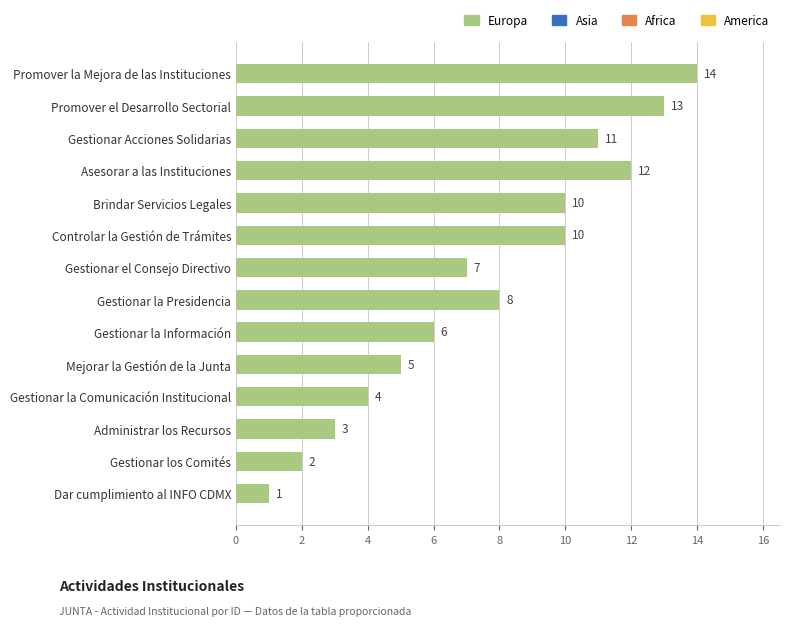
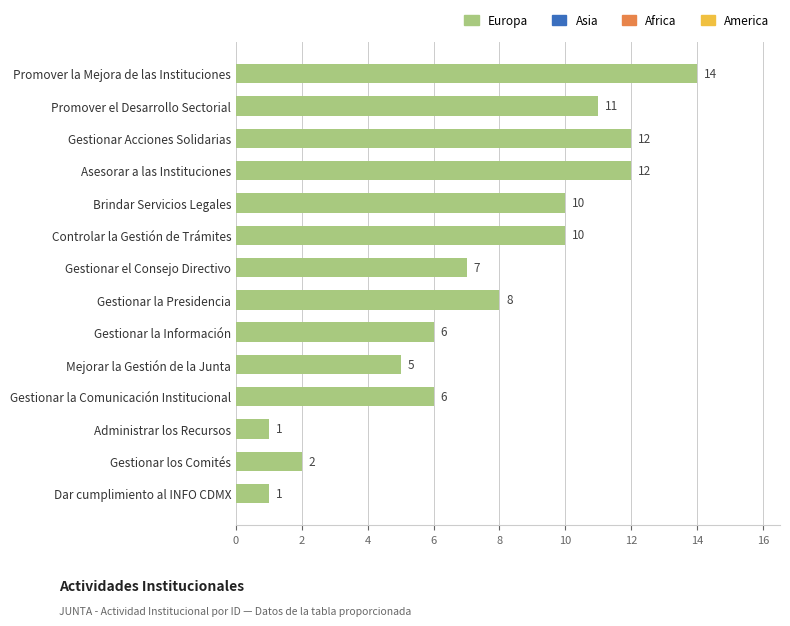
  {
    "Promover la Mejora de las Instituciones": 14,
-   "Promover el Desarrollo Sectorial": 13,
-   "Gestionar Acciones Solidarias": 11,
+   "Promover el Desarrollo Sectorial": 11,
+   "Gestionar Acciones Solidarias": 12,
    "Asesorar a las Instituciones": 12,
    "Brindar Servicios Legales": 10,
    "Controlar la Gestión de Trámites": 10,
    "Gestionar el Consejo Directivo": 7,
    "Gestionar la Presidencia": 8,
    "Gestionar la Información": 6,
    "Mejorar la Gestión de la Junta": 5,
-   "Gestionar la Comunicación Institucional": 4,
-   "Administrar los Recursos": 3,
+   "Gestionar la Comunicación Institucional": 6,
+   "Administrar los Recursos": 1,
    "Gestionar los Comités": 2,
    "Dar cumplimiento al INFO CDMX": 1
  }
